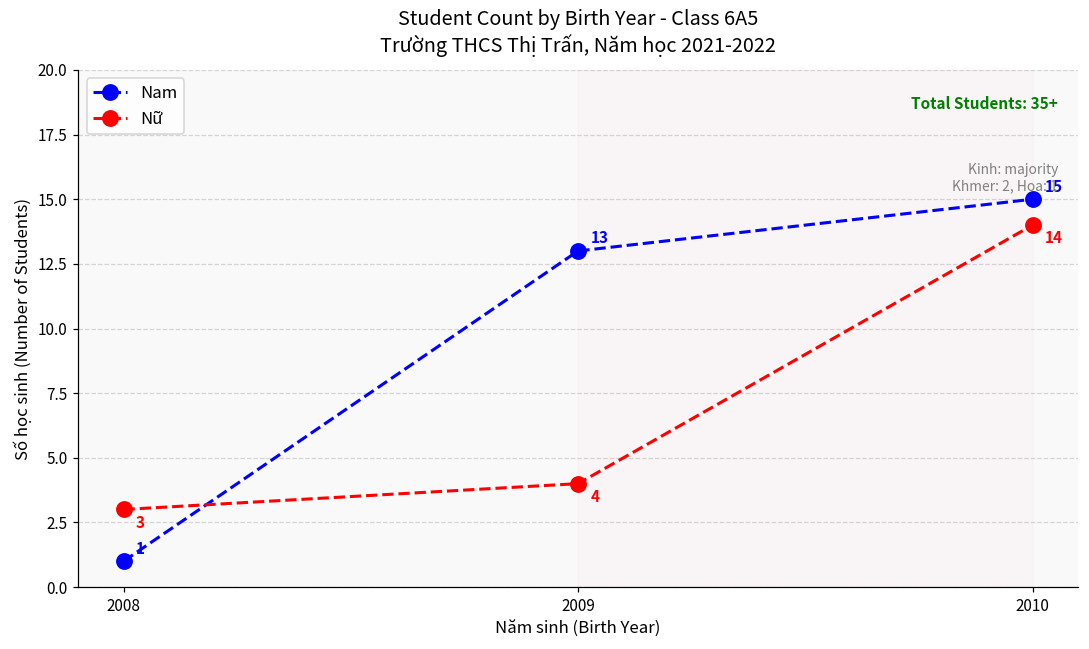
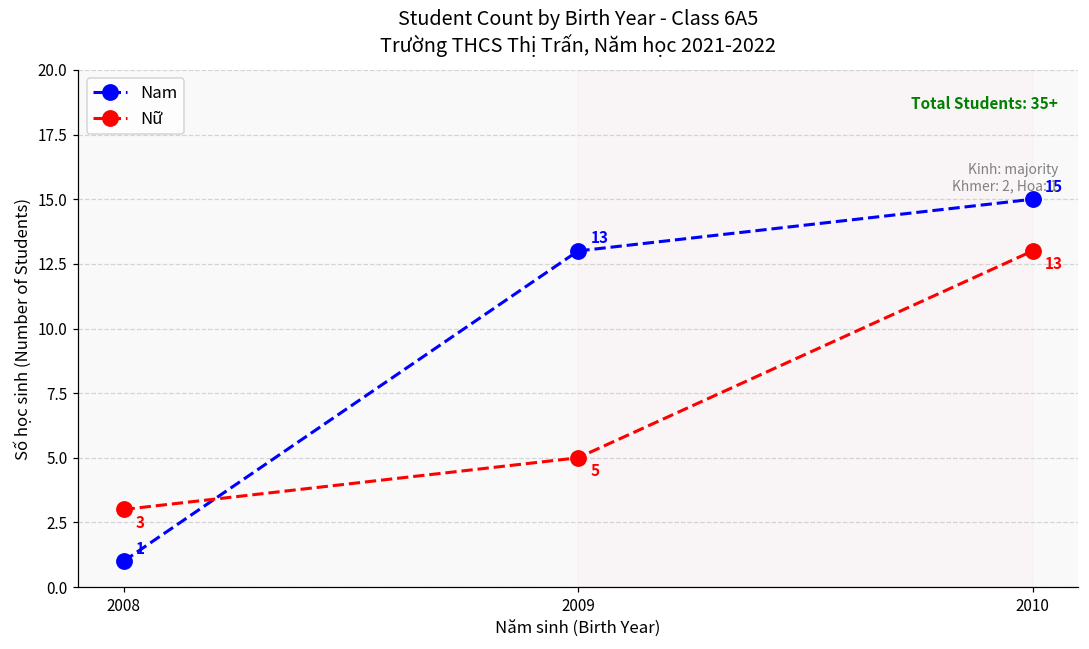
  {
    "Nam": {
      "2008": 1,
      "2009": 13
    },
    "Nữ": {
      "2008": 3,
-     "2009": 4,
-     "2010": 14
+     "2009": 5,
+     "2010": 13
    }
  }
